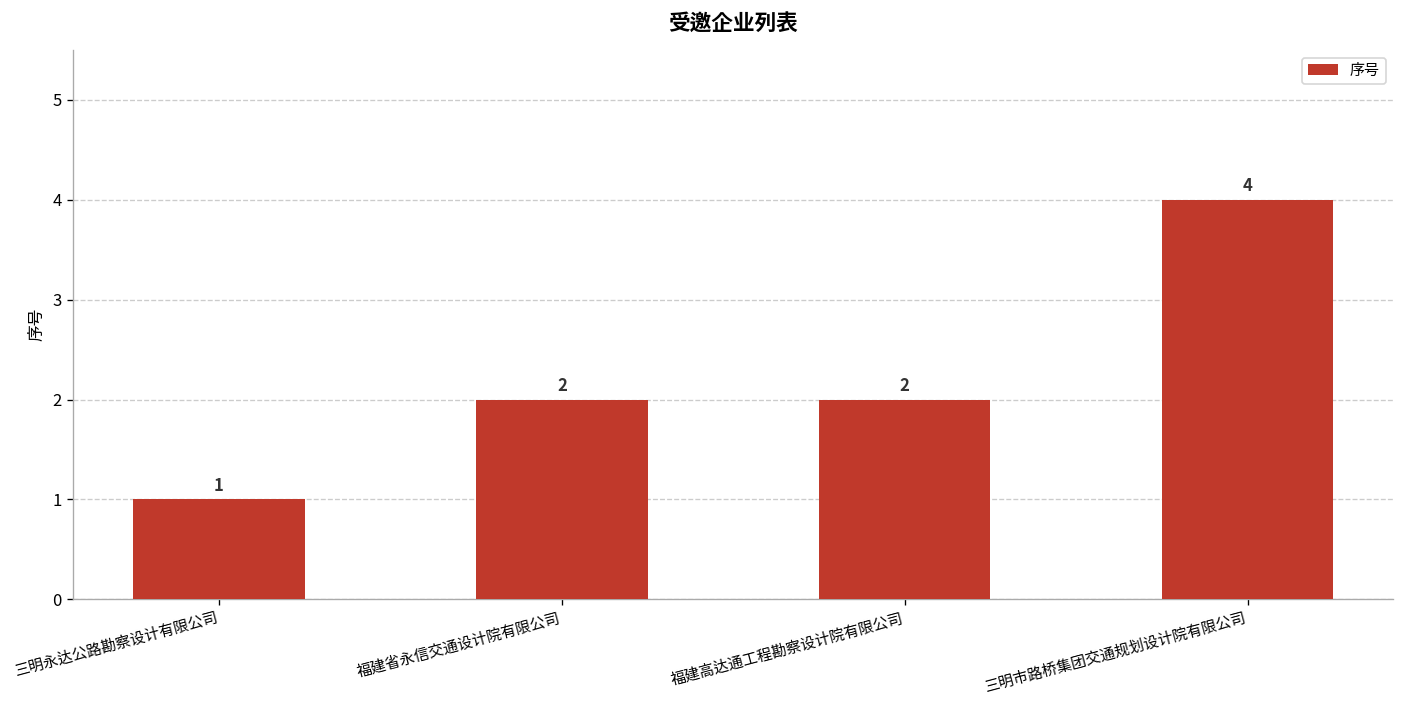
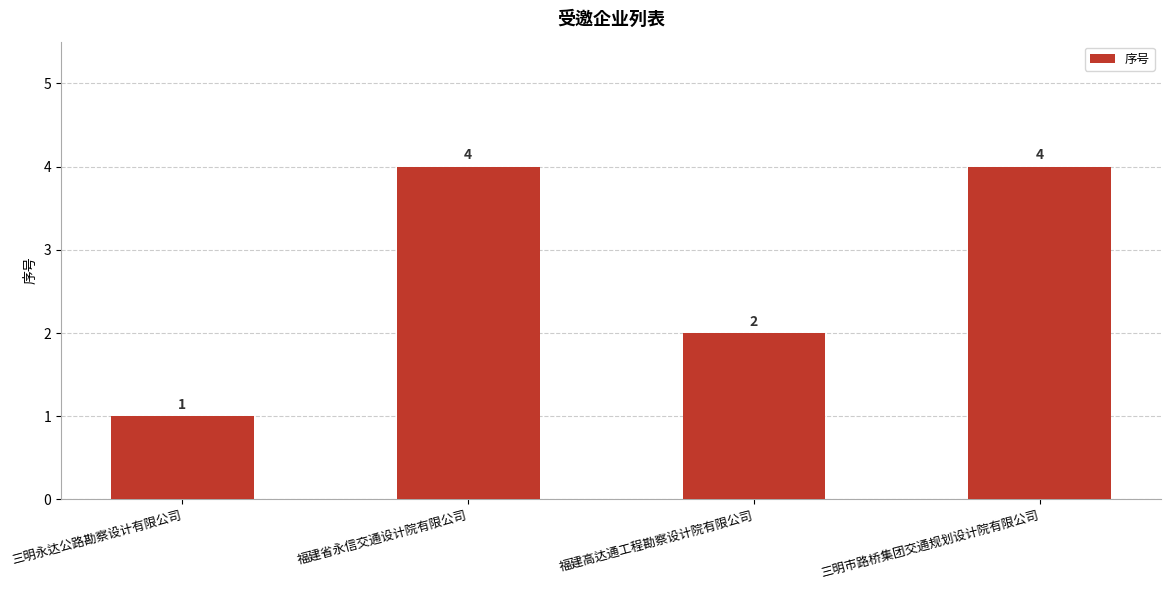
  {
    "三明永达公路勘察设计有限公司": 1,
-   "福建省永信交通设计院有限公司": 2,
+   "福建省永信交通设计院有限公司": 4,
    "福建高达通工程勘察设计院有限公司": 2,
    "三明市路桥集团交通规划设计院有限公司": 4
  }
